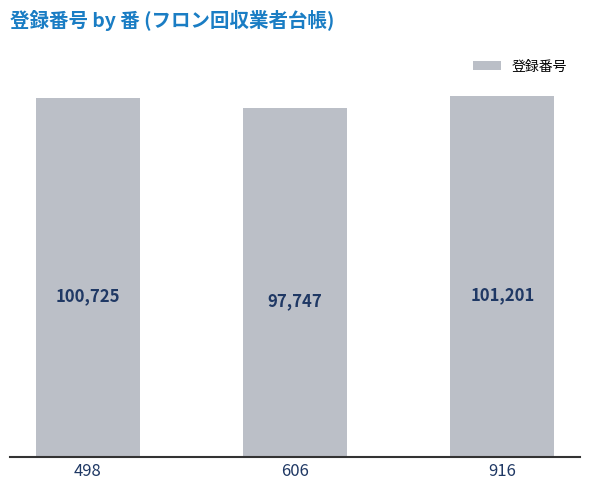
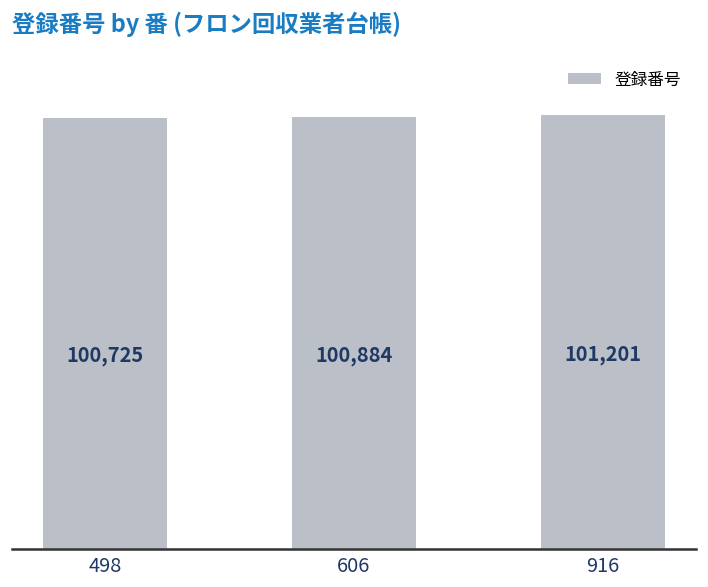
  {
    "498": "100,725",
-   "606": "97,747",
+   "606": "100,884",
    "916": "101,201"
  }
